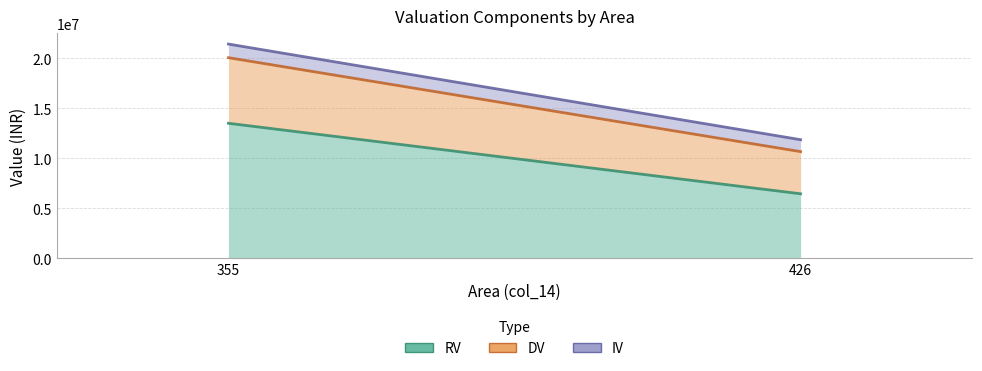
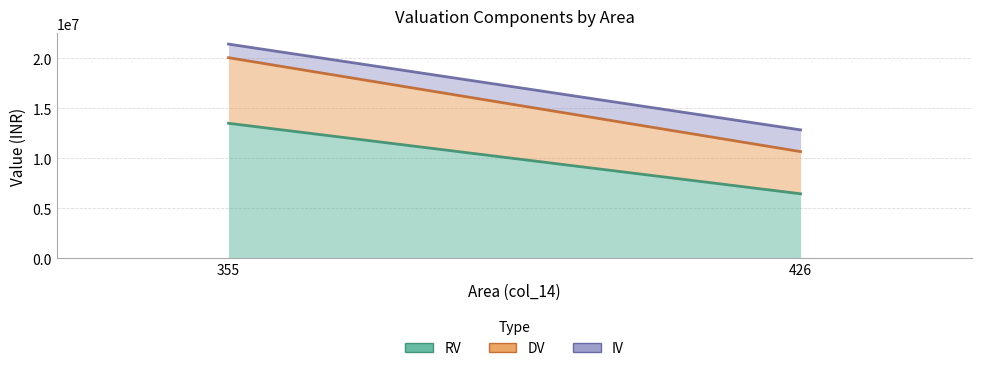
  {
    "RV": {
      "355": 13500000,
      "426": 6500000
    },
    "DV": {
      "355": 6600000,
      "426": 4200000
    },
    "IV": {
      "355": 1400000,
-     "426": 1200000
+     "426": 2200000
    }
  }
